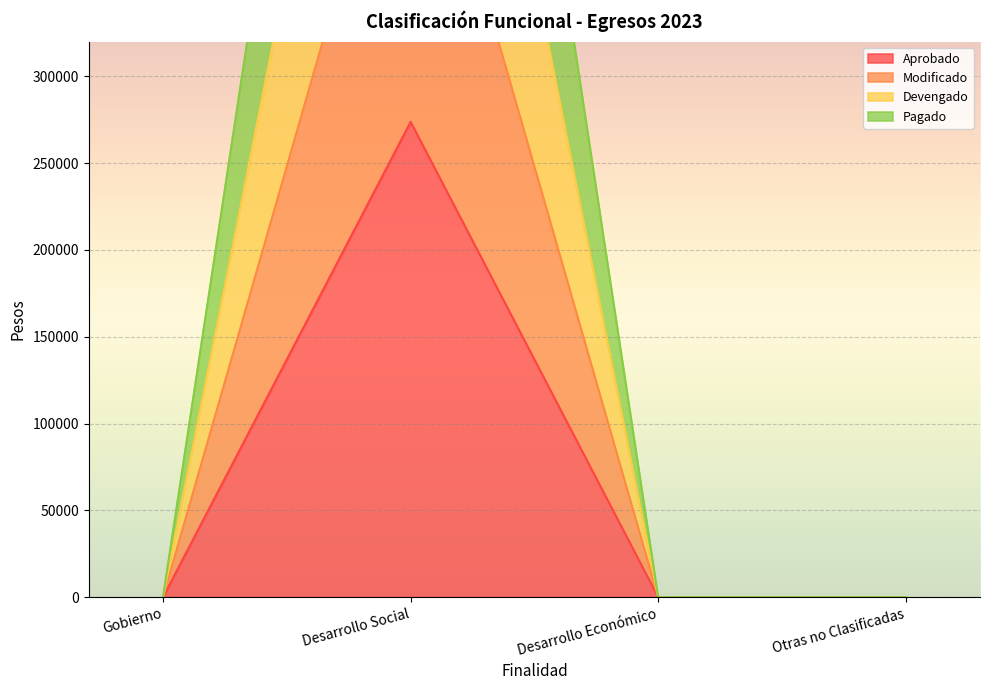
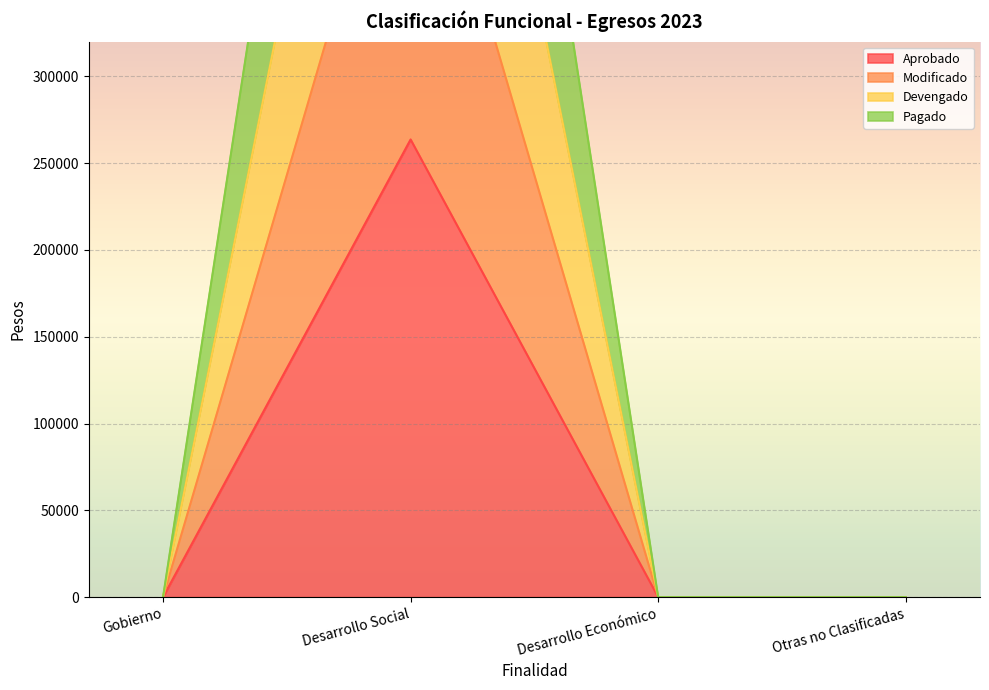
  {
    "Aprobado": {
-     "Desarrollo Social": 274000
+     "Desarrollo Social": 264000
    }
  }
